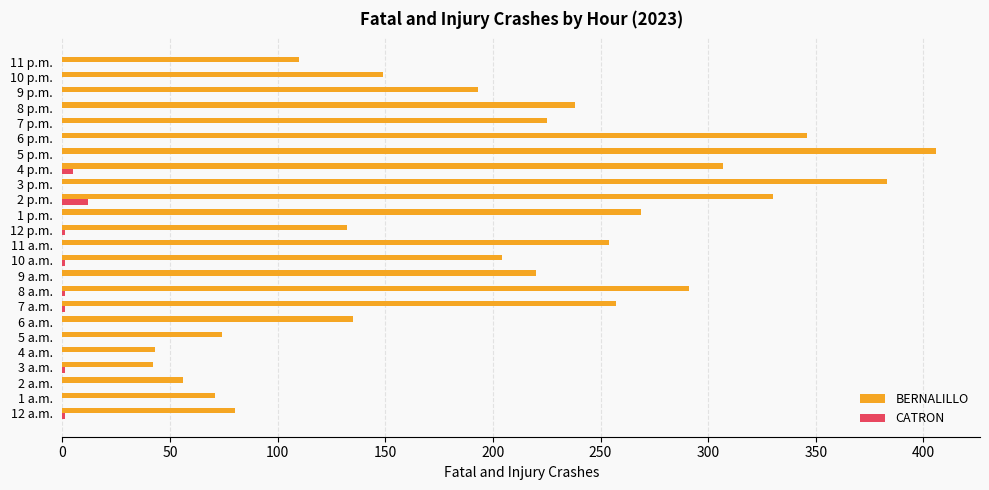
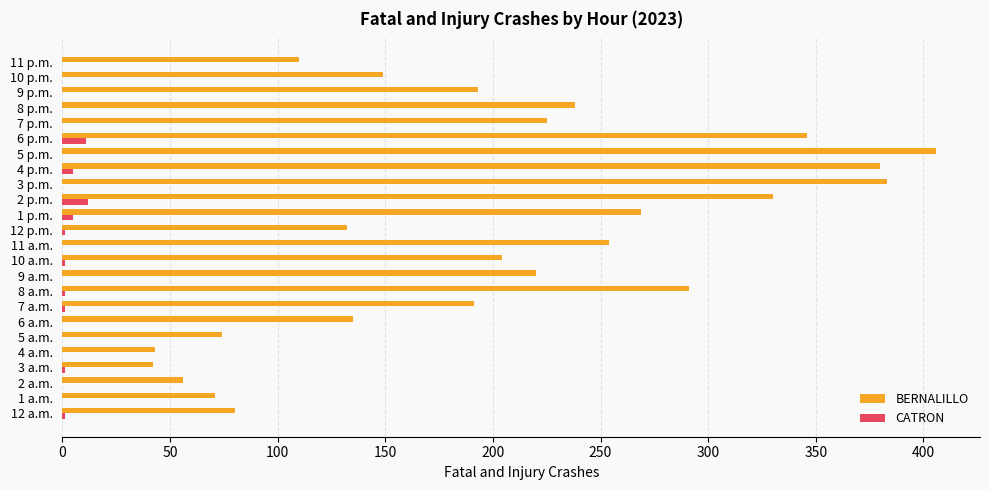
  {
    "BERNALILLO": {
      "11 p.m.": 110,
      "10 p.m.": 149,
      "9 p.m.": 193,
      "8 p.m.": 238,
      "7 p.m.": 225,
      "6 p.m.": 346,
      "5 p.m.": 406,
-     "4 p.m.": 307,
+     "4 p.m.": 380,
      "3 p.m.": 383,
      "2 p.m.": 330,
      "1 p.m.": 269,
      "12 p.m.": 132,
      "11 a.m.": 254,
      "10 a.m.": 204,
      "9 a.m.": 220,
      "8 a.m.": 291,
-     "7 a.m.": 257,
+     "7 a.m.": 191,
      "6 a.m.": 135,
      "5 a.m.": 74,
      "4 a.m.": 43,
      "3 a.m.": 42,
      "2 a.m.": 56,
      "1 a.m.": 71,
      "12 a.m.": 80
    },
    "CATRON": {
      "11 p.m.": 0,
      "10 p.m.": 0,
      "9 p.m.": 0,
      "8 p.m.": 0,
      "7 p.m.": 0,
-     "6 p.m.": 0,
+     "6 p.m.": 11,
      "5 p.m.": 0,
      "4 p.m.": 5,
      "3 p.m.": 0,
      "2 p.m.": 12,
-     "1 p.m.": 0,
+     "1 p.m.": 5,
      "11 a.m.": 0,
      "9 a.m.": 0,
      "6 a.m.": 0,
      "5 a.m.": 0,
      "4 a.m.": 0,
      "2 a.m.": 0,
      "1 a.m.": 0
    }
  }
